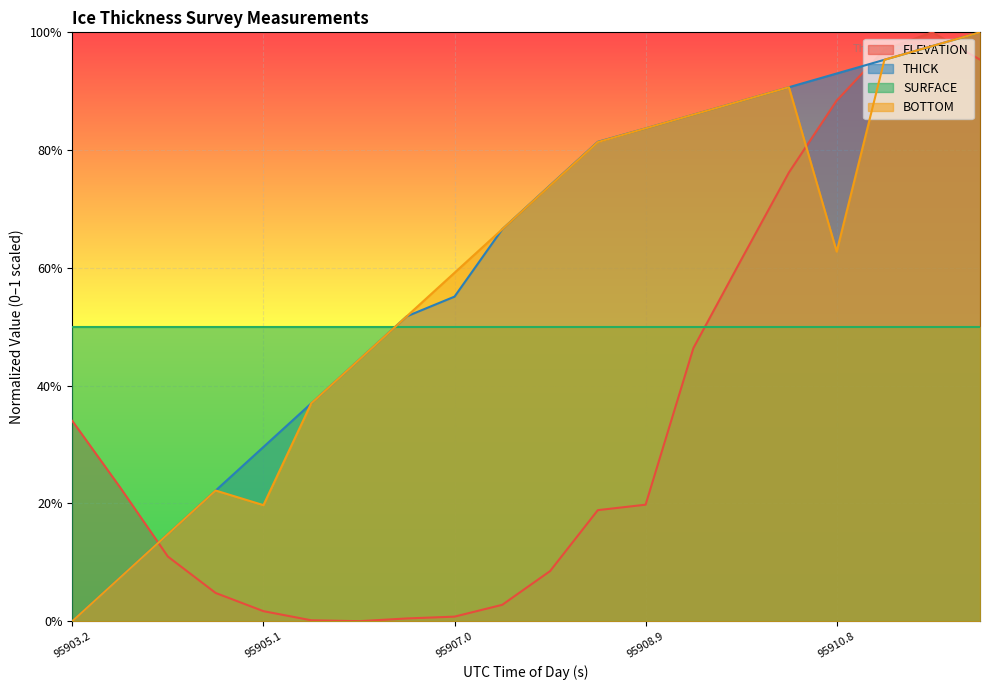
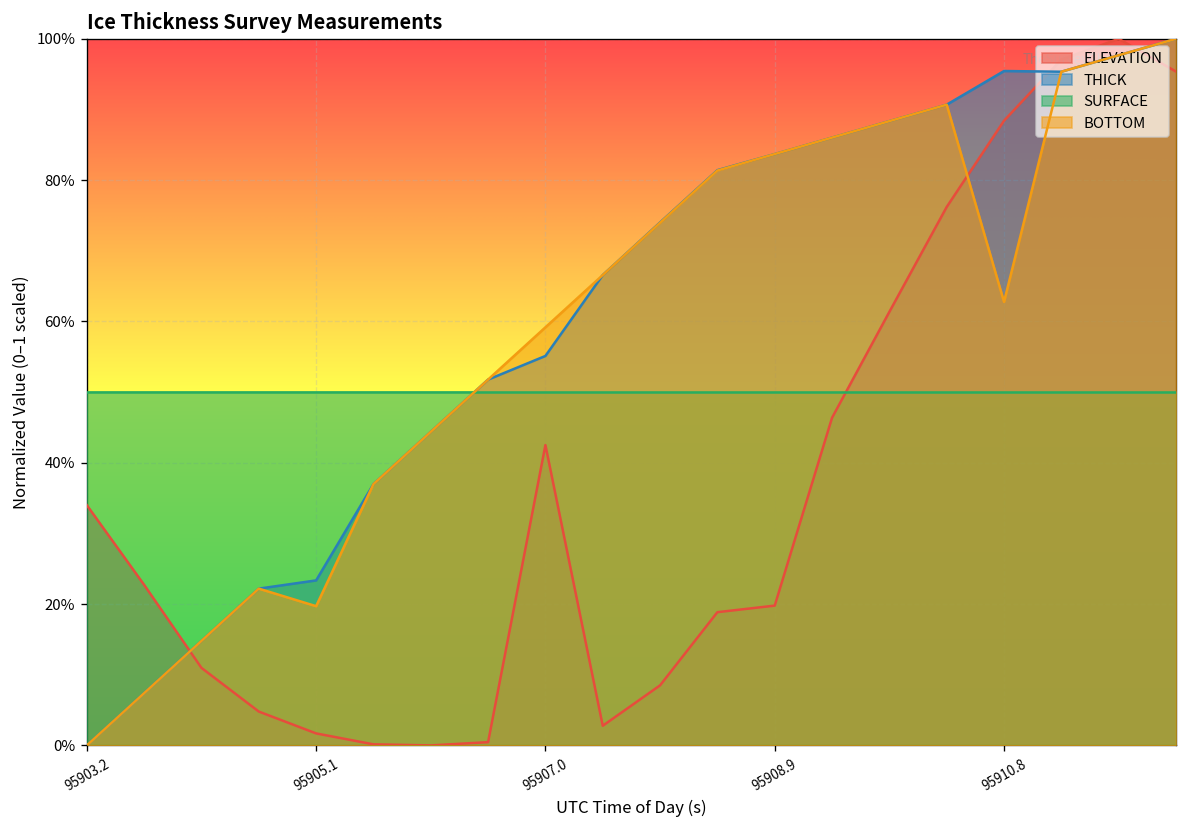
  {
    "ELEVATION": {
      "95903.2": "34%",
      "95905.1": "2%",
-     "95907.0": "1%",
+     "95907.0": "43%",
      "95908.9": "20%",
      "95910.8": "88%"
    },
    "THICK": {
-     "95905.1": "30%",
+     "95905.1": "23%",
      "95907.0": "55%",
-     "95910.8": "93%"
+     "95910.8": "95%"
    },
    "SURFACE": {
      "95903.2": "50%",
      "95905.1": "50%",
      "95907.0": "50%",
      "95908.9": "50%",
      "95910.8": "50%"
    },
    "BOTTOM": {
      "95905.1": "20%",
      "95907.0": "59%",
      "95910.8": "63%"
    }
  }
